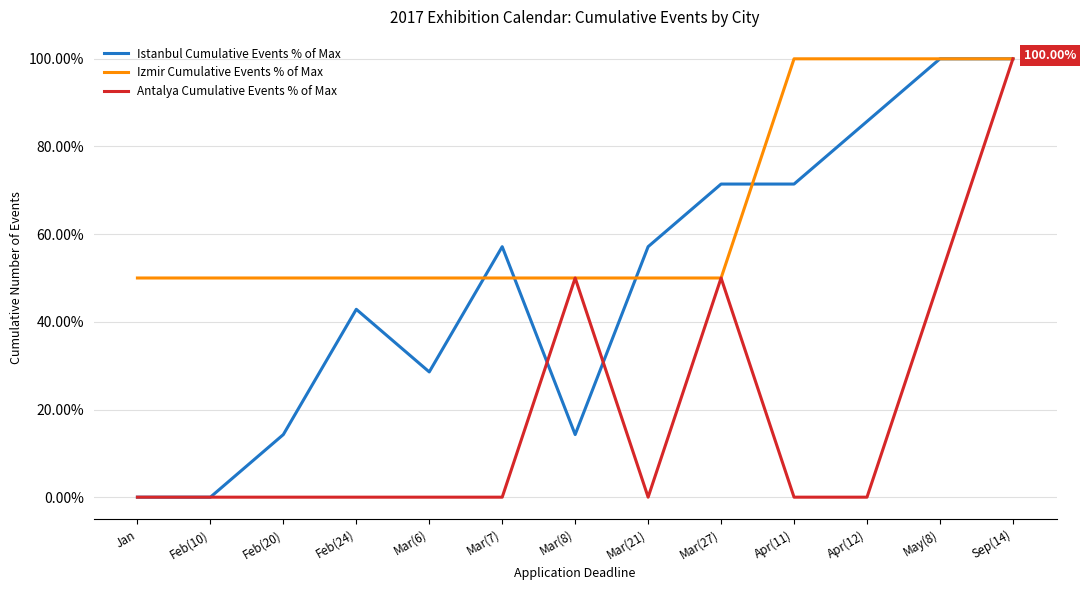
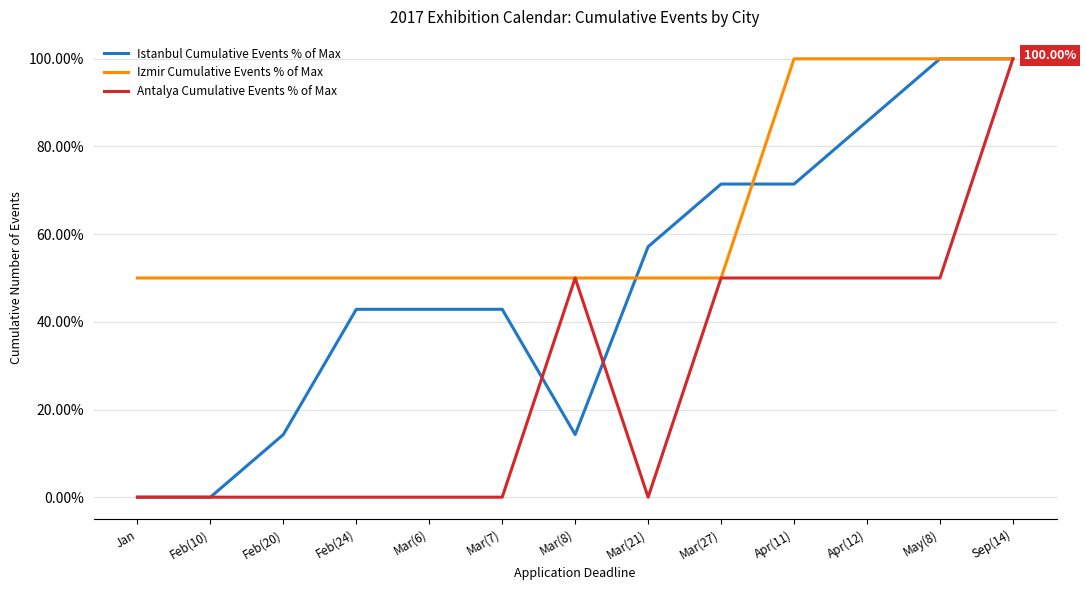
  {
    "Istanbul Cumulative Events % of Max": {
      "Feb(20)": "14%",
      "Feb(24)": "43%",
-     "Mar(6)": "29%",
-     "Mar(7)": "57%",
+     "Mar(6)": "43%",
+     "Mar(7)": "43%",
      "Mar(8)": "14%",
      "Mar(21)": "57%",
      "Mar(27)": "71%",
      "Apr(11)": "71%",
      "Apr(12)": "86%"
    },
    "Izmir Cumulative Events % of Max": {
      "Jan": "50%",
      "Feb(10)": "50%",
      "Feb(20)": "50%",
      "Feb(24)": "50%",
      "Mar(6)": "50%",
      "Mar(7)": "50%",
      "Mar(21)": "50%",
      "Apr(11)": "100%",
      "Apr(12)": "100%"
    },
    "Antalya Cumulative Events % of Max": {
      "Feb(20)": "0%",
      "Feb(24)": "0%",
      "Mar(6)": "0%",
      "Mar(7)": "0%",
      "Mar(21)": "0%",
-     "Apr(11)": "0%",
-     "Apr(12)": "0%",
+     "Apr(11)": "50%",
+     "Apr(12)": "50%",
      "May(8)": "50%"
    }
  }
